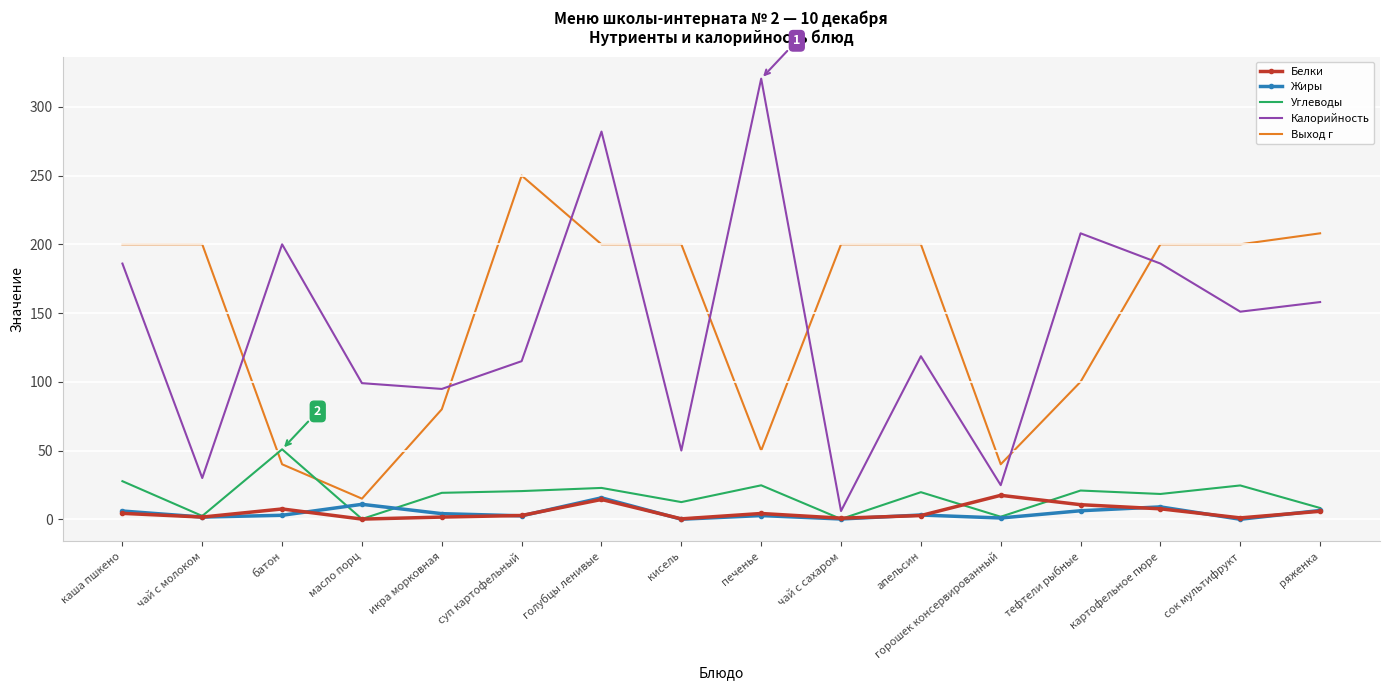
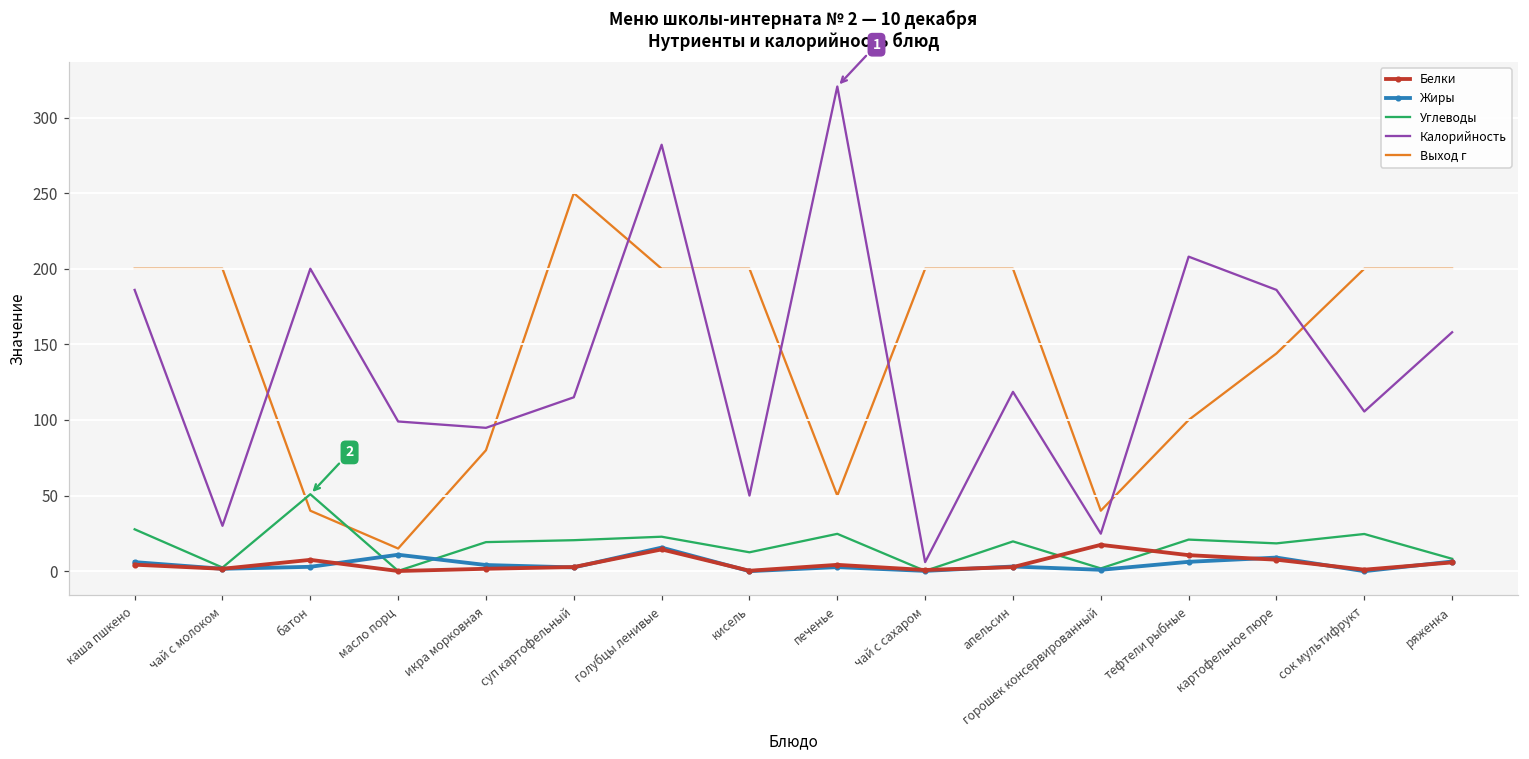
  {
    "Белки": {
      "батон": 8,
      "икра морковная": 2,
      "горошек консервированный": 17,
      "тефтели рыбные": 11
    },
    "Жиры": {
      "батон": 3,
      "масло порц": 11,
      "икра морковная": 4,
      "тефтели рыбные": 6
    },
    "Углеводы": {
      "каша пшкено": 28,
      "батон": 51,
      "икра морковная": 19,
      "суп картофельный": 21,
      "голубцы ленивые": 23,
      "кисель": 13,
      "печенье": 25,
      "апельсин": 20,
      "тефтели рыбные": 21,
      "картофельное пюре": 18,
      "сок мультифрукт": 25
    },
    "Калорийность": {
      "каша пшкено": 186,
      "чай с молоком": 30,
      "батон": 200,
      "масло порц": 99,
      "икра морковная": 95,
      "суп картофельный": 115,
      "голубцы ленивые": 282,
      "кисель": 50,
      "печенье": 321,
      "чай с сахаром": 6,
      "апельсин": 119,
      "горошек консервированный": 25,
      "тефтели рыбные": 208,
      "картофельное пюре": 186,
-     "сок мультифрукт": 151,
+     "сок мультифрукт": 106,
      "ряженка": 158
    },
    "Выход г": {
      "каша пшкено": 200,
      "чай с молоком": 200,
      "батон": 40,
      "масло порц": 15,
      "икра морковная": 80,
      "суп картофельный": 250,
      "голубцы ленивые": 200,
      "кисель": 200,
      "печенье": 50,
      "чай с сахаром": 200,
      "апельсин": 200,
      "горошек консервированный": 40,
      "тефтели рыбные": 100,
-     "картофельное пюре": 200,
+     "картофельное пюре": 144,
      "сок мультифрукт": 200,
-     "ряженка": 208
+     "ряженка": 200
    }
  }
